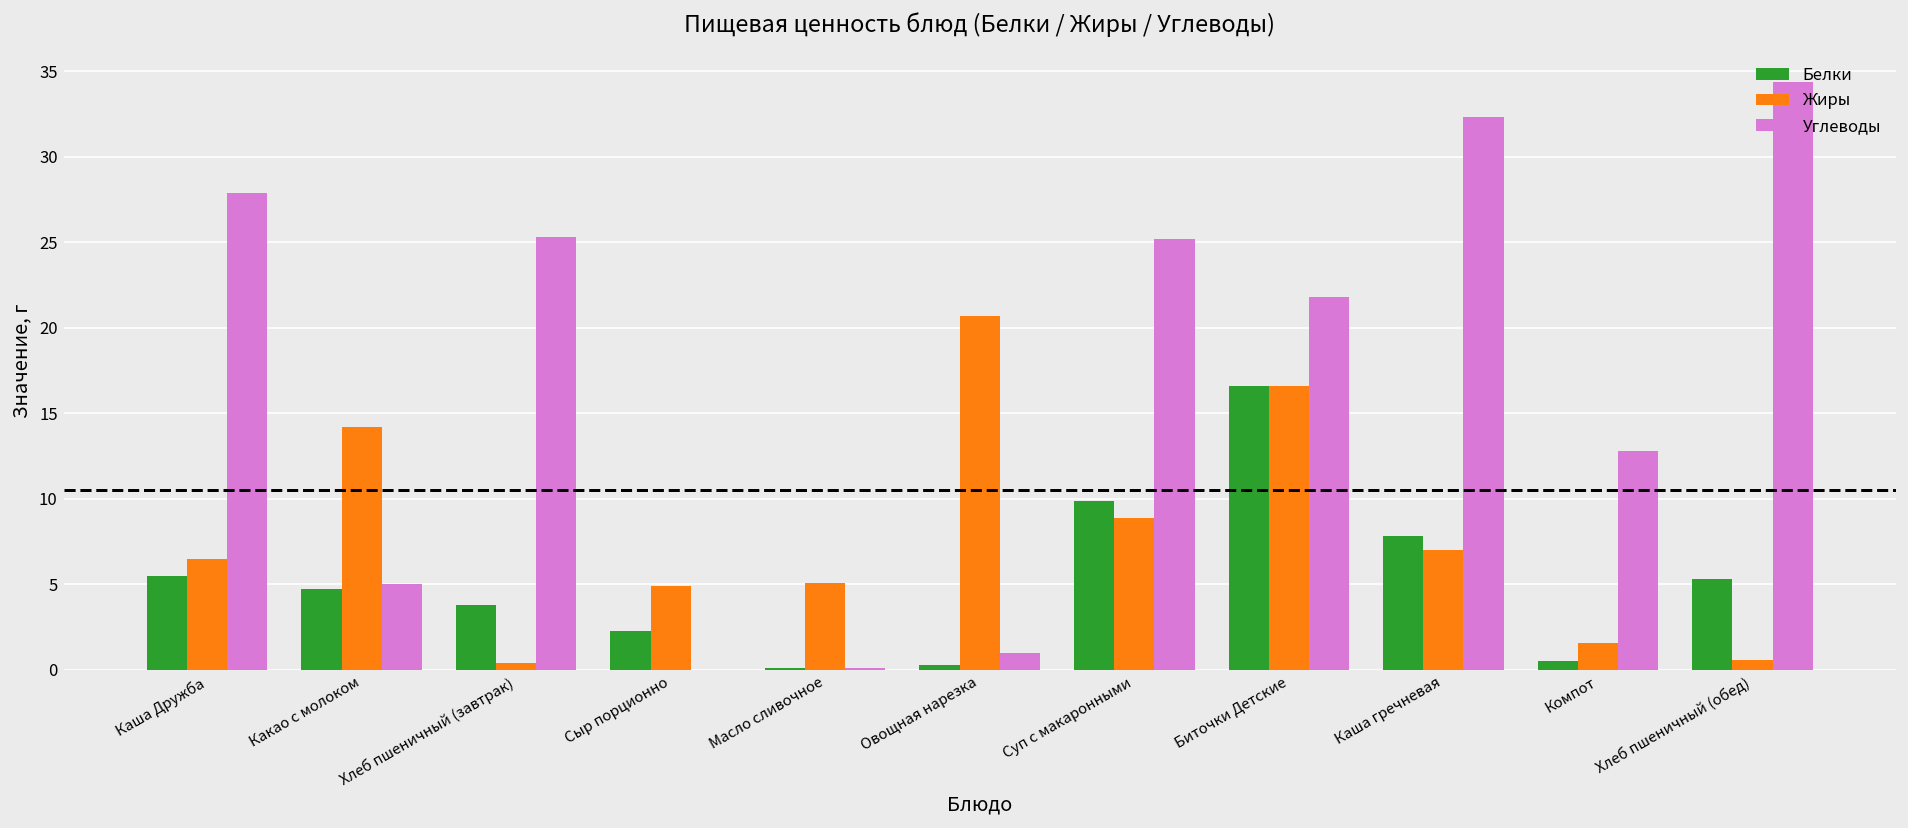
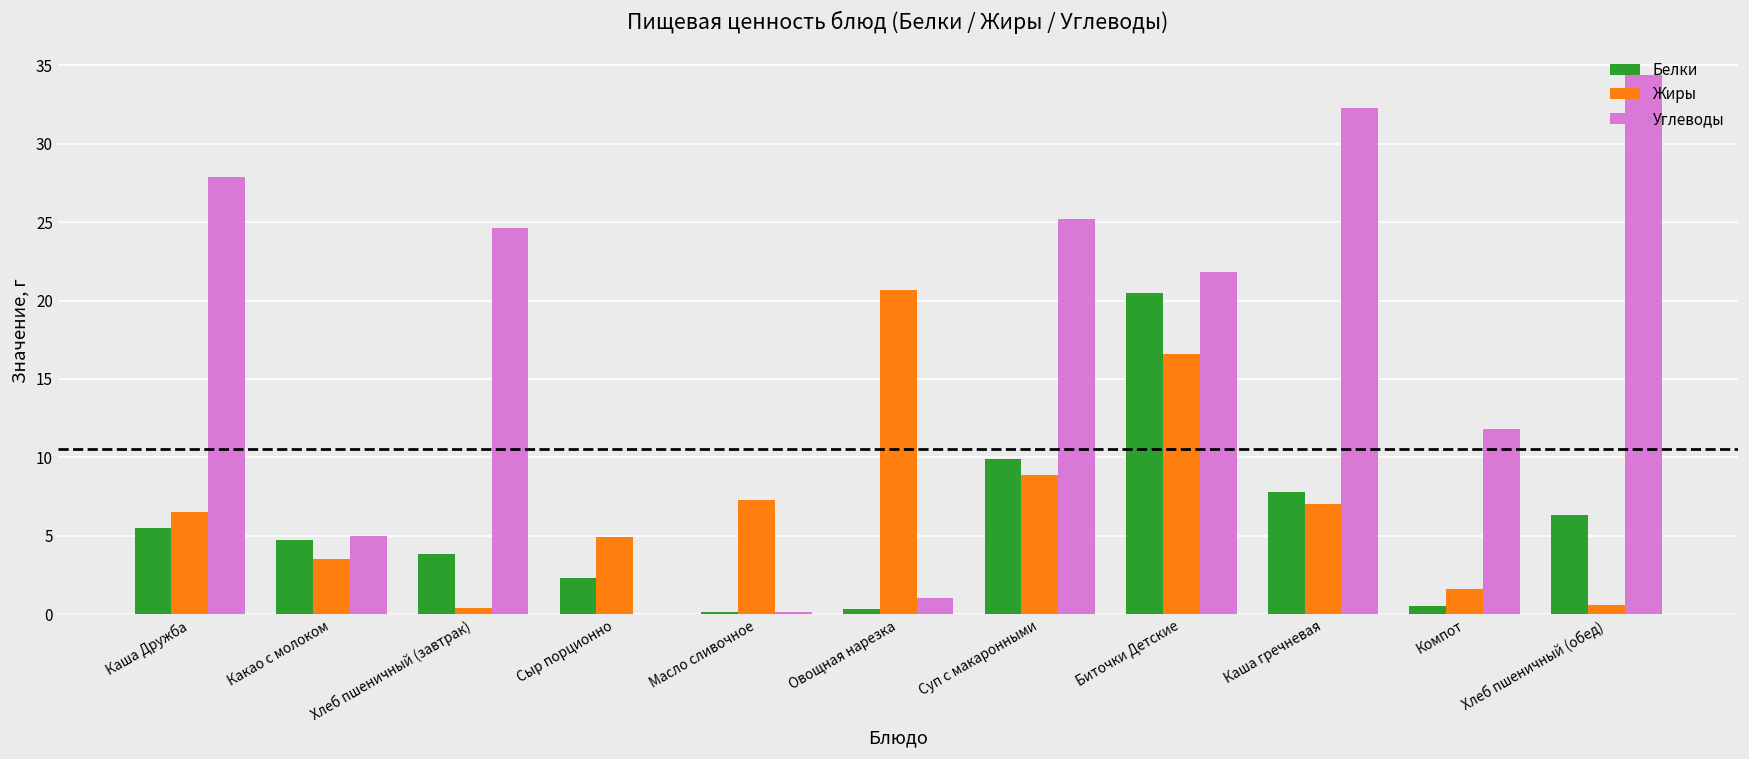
  {
    "Белки": {
      "Каша Дружба": 5.5,
      "Какао с молоком": 4.7,
      "Хлеб пшеничный (завтрак)": 3.8,
      "Сыр порционно": 2.3,
      "Овощная нарезка": 0.3,
      "Суп с макаронными": 9.9,
-     "Биточки Детские": 16.6,
+     "Биточки Детские": 20.5,
      "Каша гречневая": 7.8,
      "Компот": 0.5,
-     "Хлеб пшеничный (обед)": 5.3
+     "Хлеб пшеничный (обед)": 6.3
    },
    "Жиры": {
      "Каша Дружба": 6.5,
-     "Какао с молоком": 14.2,
+     "Какао с молоком": 3.5,
      "Хлеб пшеничный (завтрак)": 0.4,
      "Сыр порционно": 4.9,
-     "Масло сливочное": 5.1,
+     "Масло сливочное": 7.3,
      "Овощная нарезка": 20.7,
      "Суп с макаронными": 8.9,
      "Биточки Детские": 16.6,
      "Каша гречневая": 7.0,
      "Компот": 1.6,
      "Хлеб пшеничный (обед)": 0.6
    },
    "Углеводы": {
      "Каша Дружба": 27.9,
      "Какао с молоком": 5.0,
-     "Хлеб пшеничный (завтрак)": 25.3,
+     "Хлеб пшеничный (завтрак)": 24.6,
      "Сыр порционно": 0.0,
      "Овощная нарезка": 1.0,
      "Суп с макаронными": 25.2,
      "Биточки Детские": 21.8,
      "Каша гречневая": 32.3,
-     "Компот": 12.8,
+     "Компот": 11.8,
      "Хлеб пшеничный (обед)": 34.4
    }
  }
